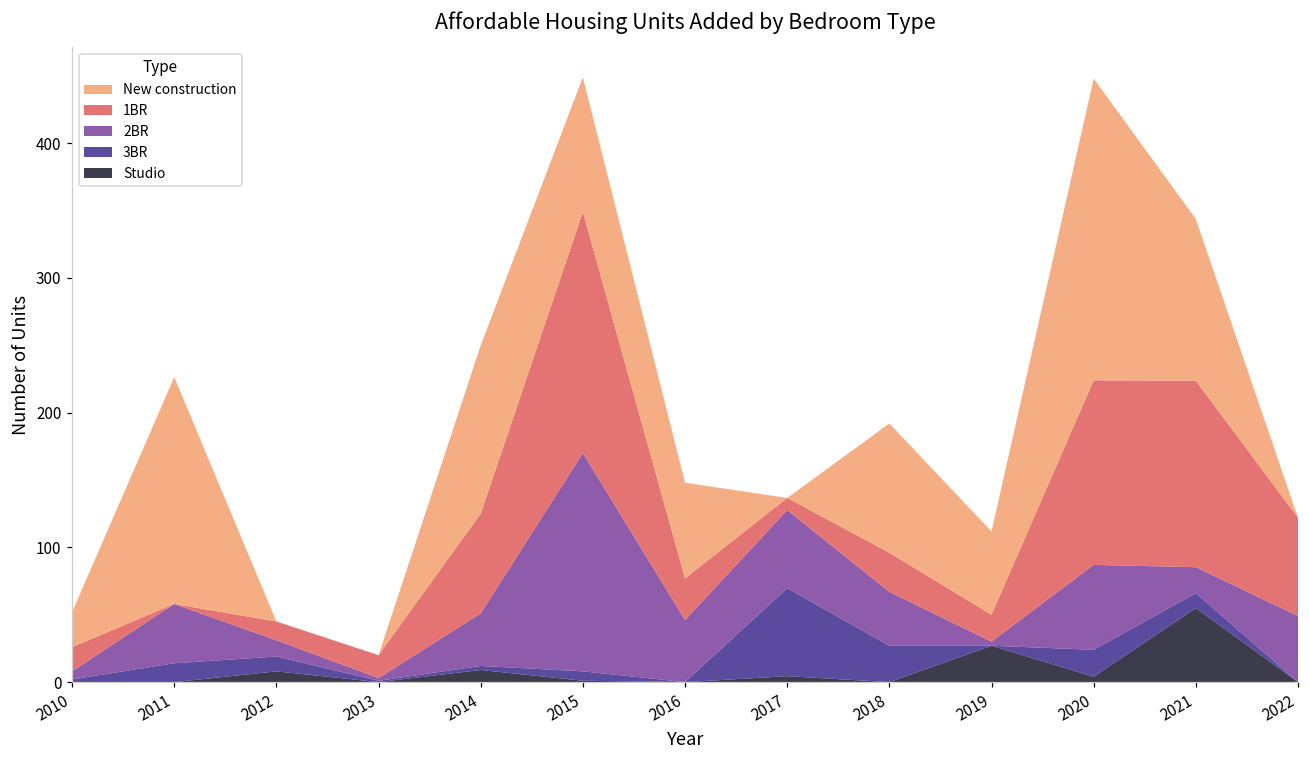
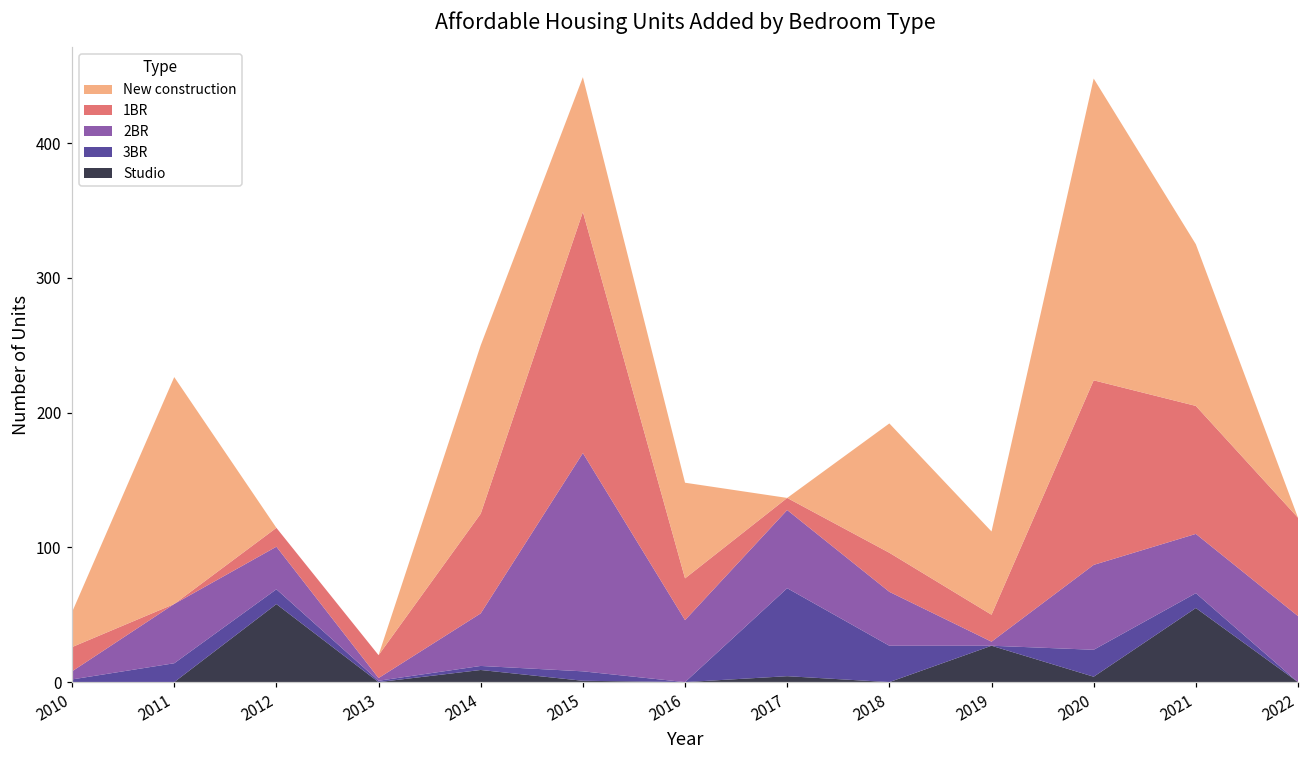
  {
    "Studio": {
      "2011": 0,
-     "2012": 8,
+     "2012": 58,
      "2014": 9,
      "2017": 4,
      "2018": 0,
      "2020": 4,
      "2021": 55
    },
    "3BR": {
      "2011": 14,
      "2012": 11,
      "2014": 3,
      "2015": 7,
      "2017": 65,
      "2018": 27,
      "2020": 20,
      "2021": 11
    },
    "2BR": {
      "2010": 6,
-     "2012": 12,
+     "2012": 32,
      "2014": 39,
      "2015": 162,
      "2016": 46,
      "2017": 58,
      "2018": 40,
      "2019": 3,
      "2020": 63,
-     "2021": 19,
+     "2021": 44,
      "2022": 49
    },
    "1BR": {
      "2010": 18,
      "2014": 74,
      "2015": 179,
      "2016": 31,
      "2018": 29,
      "2019": 20,
      "2020": 137,
-     "2021": 138
+     "2021": 95
    },
    "New construction": {
      "2010": 26,
      "2011": 168,
      "2014": 125,
      "2015": 100,
      "2016": 71,
      "2018": 96,
      "2019": 62,
      "2020": 224,
      "2021": 120
    }
  }
